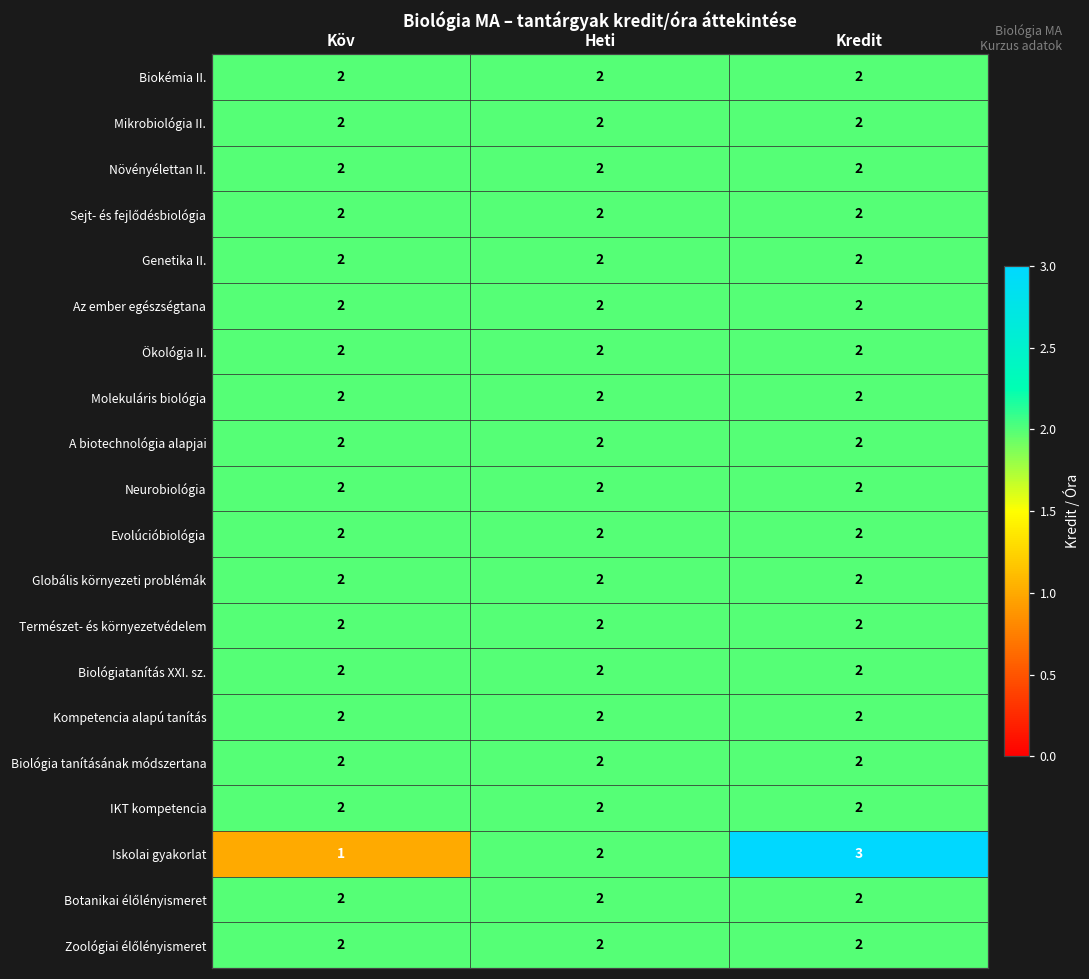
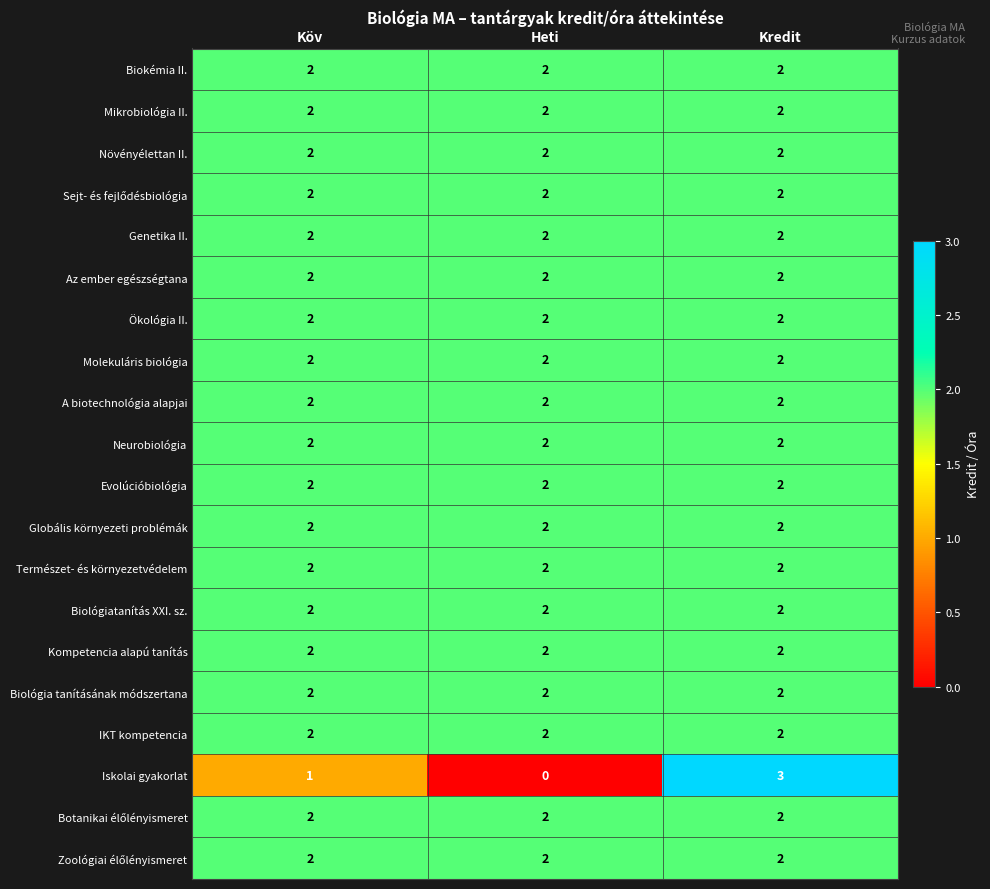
  {
    "Biokémia II.": {
      "Köv": 2,
      "Heti": 2,
      "Kredit": 2
    },
    "Mikrobiológia II.": {
      "Köv": 2,
      "Heti": 2,
      "Kredit": 2
    },
    "Növényélettan II.": {
      "Köv": 2,
      "Heti": 2,
      "Kredit": 2
    },
    "Sejt- és fejlődésbiológia": {
      "Köv": 2,
      "Heti": 2,
      "Kredit": 2
    },
    "Genetika II.": {
      "Köv": 2,
      "Heti": 2,
      "Kredit": 2
    },
    "Az ember egészségtana": {
      "Köv": 2,
      "Heti": 2,
      "Kredit": 2
    },
    "Ökológia II.": {
      "Köv": 2,
      "Heti": 2,
      "Kredit": 2
    },
    "Molekuláris biológia": {
      "Köv": 2,
      "Heti": 2,
      "Kredit": 2
    },
    "A biotechnológia alapjai": {
      "Köv": 2,
      "Heti": 2,
      "Kredit": 2
    },
    "Neurobiológia": {
      "Köv": 2,
      "Heti": 2,
      "Kredit": 2
    },
    "Evolúcióbiológia": {
      "Köv": 2,
      "Heti": 2,
      "Kredit": 2
    },
    "Globális környezeti problémák": {
      "Köv": 2,
      "Heti": 2,
      "Kredit": 2
    },
    "Természet- és környezetvédelem": {
      "Köv": 2,
      "Heti": 2,
      "Kredit": 2
    },
    "Biológiatanítás XXI. sz.": {
      "Köv": 2,
      "Heti": 2,
      "Kredit": 2
    },
    "Kompetencia alapú tanítás": {
      "Köv": 2,
      "Heti": 2,
      "Kredit": 2
    },
    "Biológia tanításának módszertana": {
      "Köv": 2,
      "Heti": 2,
      "Kredit": 2
    },
    "IKT kompetencia": {
      "Köv": 2,
      "Heti": 2,
      "Kredit": 2
    },
    "Iskolai gyakorlat": {
      "Köv": 1,
-     "Heti": 2,
+     "Heti": 0,
      "Kredit": 3
    },
    "Botanikai élőlényismeret": {
      "Köv": 2,
      "Heti": 2,
      "Kredit": 2
    },
    "Zoológiai élőlényismeret": {
      "Köv": 2,
      "Heti": 2,
      "Kredit": 2
    }
  }
